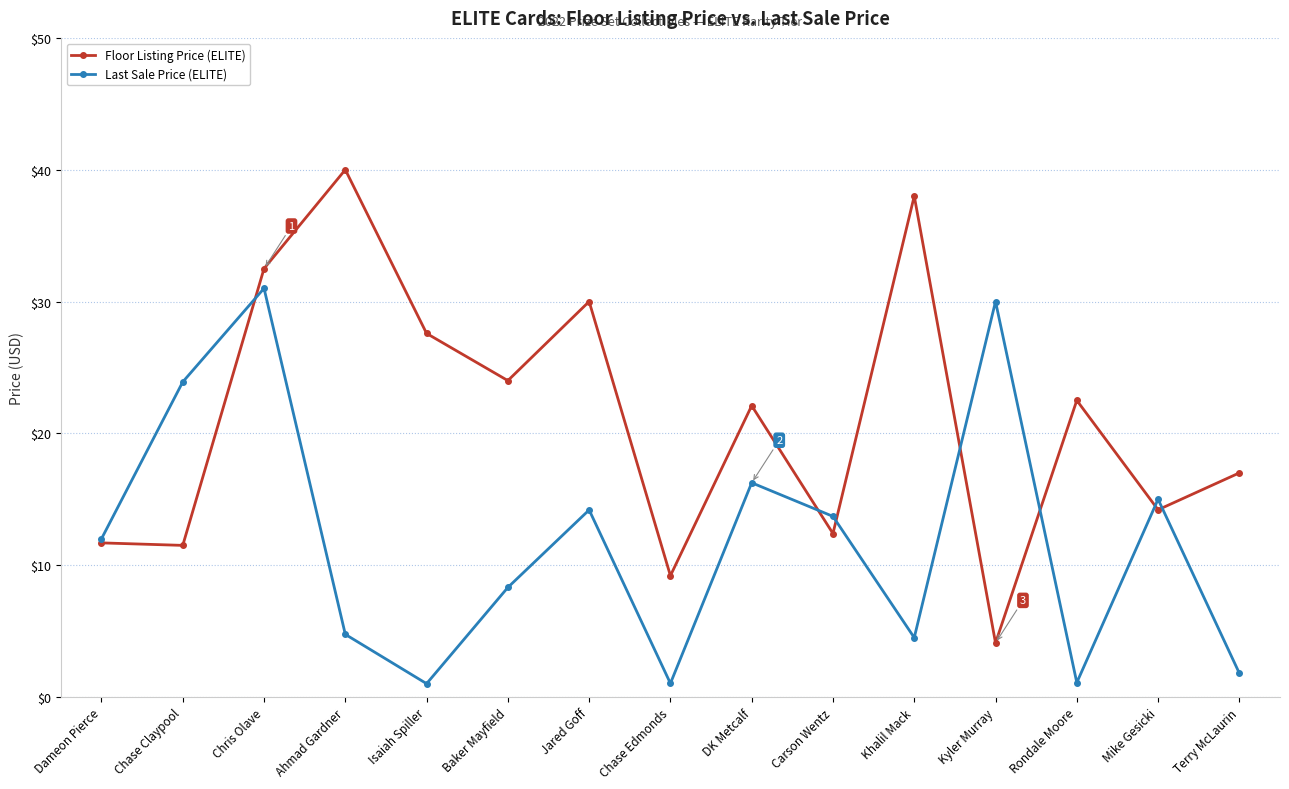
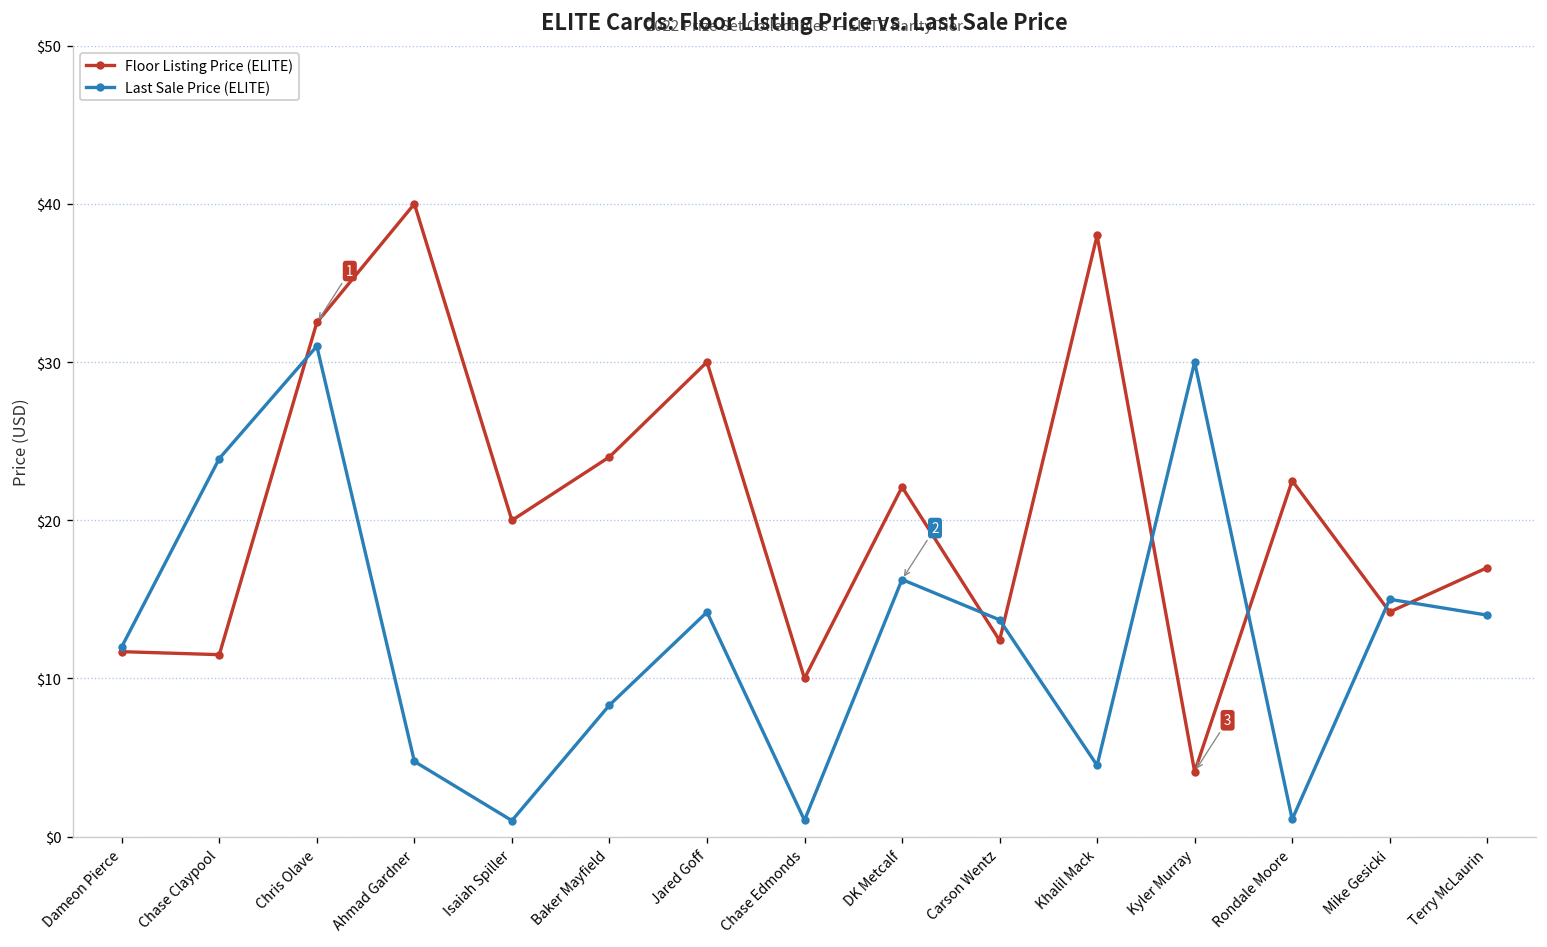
  {
    "Floor Listing Price (ELITE)": {
      "Dameon Pierce": "$11.7",
      "Chase Claypool": "$11.5",
      "Chris Olave": "$32.5",
      "Ahmad Gardner": "$40.0",
-     "Isaiah Spiller": "$27.6",
+     "Isaiah Spiller": "$20.0",
      "Baker Mayfield": "$24.0",
      "Jared Goff": "$30.0",
-     "Chase Edmonds": "$9.2",
+     "Chase Edmonds": "$10.0",
      "DK Metcalf": "$22.1",
      "Carson Wentz": "$12.4",
      "Khalil Mack": "$38.0",
      "Kyler Murray": "$4.1",
      "Rondale Moore": "$22.5",
      "Mike Gesicki": "$14.2",
      "Terry McLaurin": "$17.0"
    },
    "Last Sale Price (ELITE)": {
      "Dameon Pierce": "$12.0",
      "Chase Claypool": "$23.9",
      "Chris Olave": "$31.0",
      "Ahmad Gardner": "$4.8",
      "Isaiah Spiller": "$1.0",
      "Baker Mayfield": "$8.3",
      "Jared Goff": "$14.2",
      "Chase Edmonds": "$1.0",
      "DK Metcalf": "$16.3",
      "Carson Wentz": "$13.7",
      "Khalil Mack": "$4.5",
      "Kyler Murray": "$30.0",
      "Rondale Moore": "$1.1",
      "Mike Gesicki": "$15.0",
-     "Terry McLaurin": "$1.8"
+     "Terry McLaurin": "$14.0"
    }
  }
